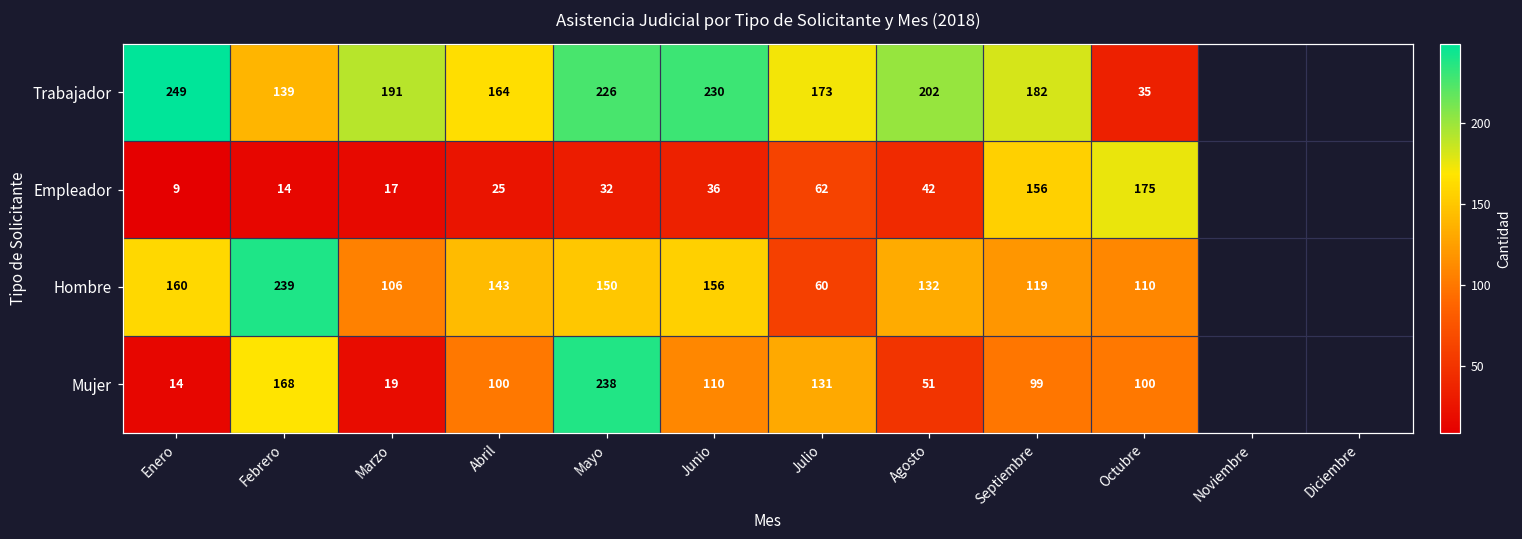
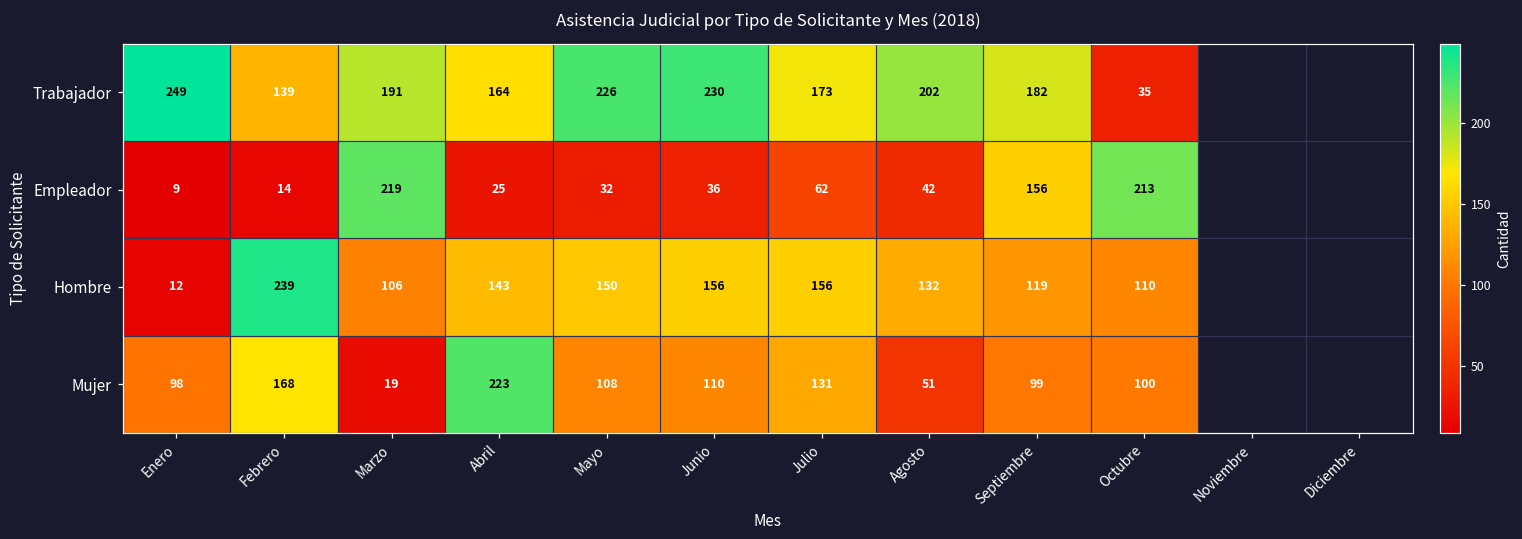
  {
    "Trabajador": {
      "Enero": 249,
      "Febrero": 139,
      "Marzo": 191,
      "Abril": 164,
      "Mayo": 226,
      "Junio": 230,
      "Julio": 173,
      "Agosto": 202,
      "Septiembre": 182,
      "Octubre": 35
    },
    "Empleador": {
      "Enero": 9,
      "Febrero": 14,
-     "Marzo": 17,
+     "Marzo": 219,
      "Abril": 25,
      "Mayo": 32,
      "Junio": 36,
      "Julio": 62,
      "Agosto": 42,
      "Septiembre": 156,
-     "Octubre": 175
+     "Octubre": 213
    },
    "Hombre": {
-     "Enero": 160,
+     "Enero": 12,
      "Febrero": 239,
      "Marzo": 106,
      "Abril": 143,
      "Mayo": 150,
      "Junio": 156,
-     "Julio": 60,
+     "Julio": 156,
      "Agosto": 132,
      "Septiembre": 119,
      "Octubre": 110
    },
    "Mujer": {
-     "Enero": 14,
+     "Enero": 98,
      "Febrero": 168,
      "Marzo": 19,
-     "Abril": 100,
-     "Mayo": 238,
+     "Abril": 223,
+     "Mayo": 108,
      "Junio": 110,
      "Julio": 131,
      "Agosto": 51,
      "Septiembre": 99,
      "Octubre": 100
    }
  }
